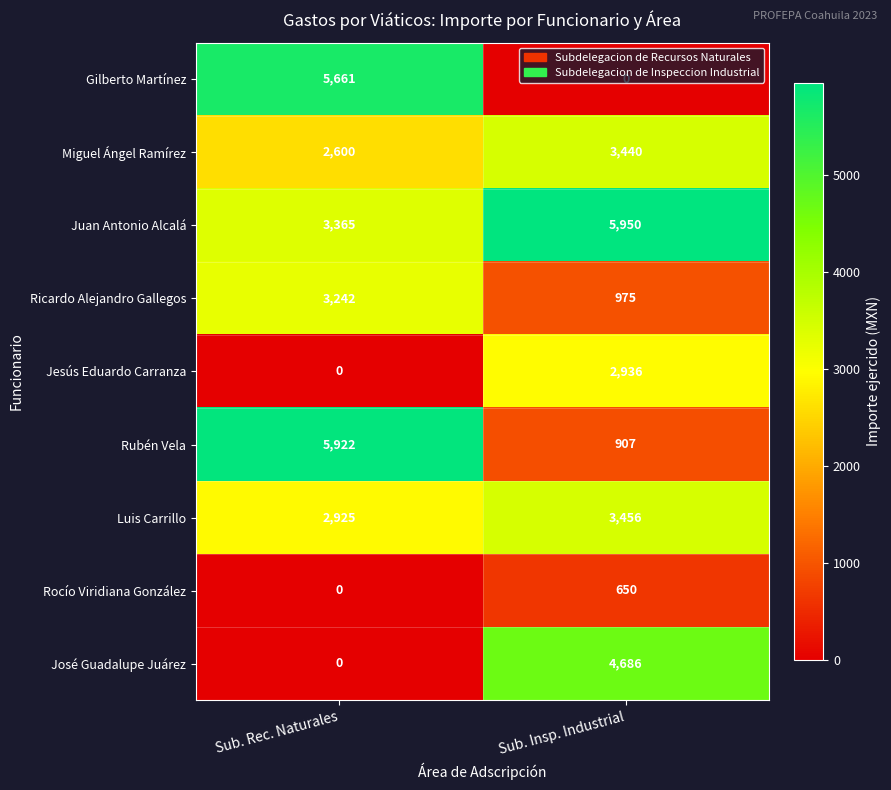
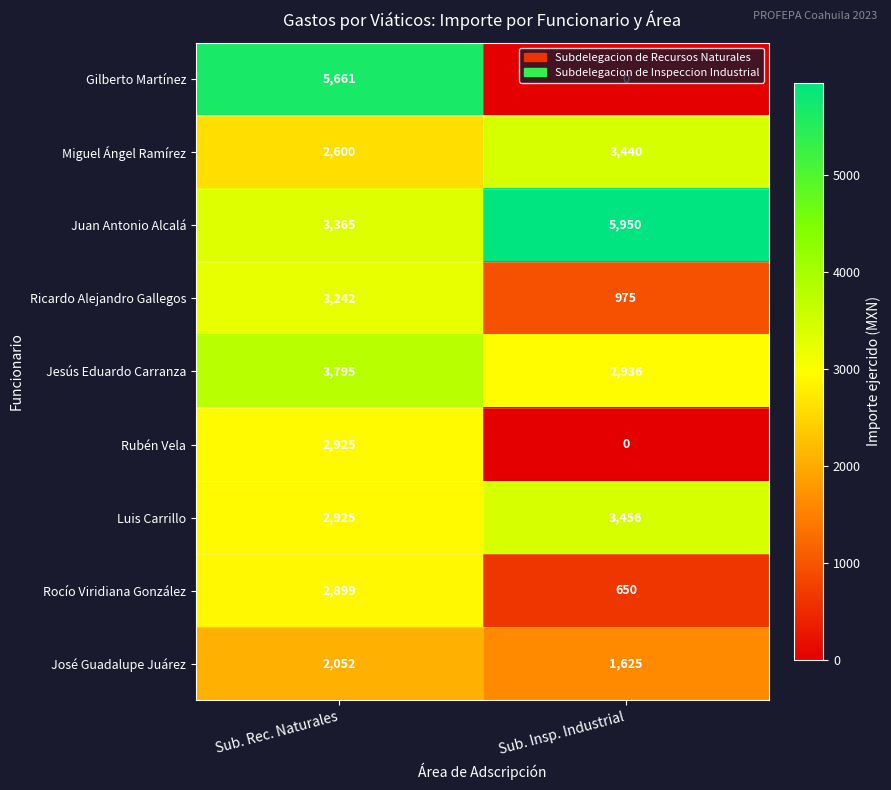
  {
    "Gilberto Martínez": {
      "Sub. Rec. Naturales": "5,661"
    },
    "Miguel Ángel Ramírez": {
      "Sub. Rec. Naturales": "2,600",
      "Sub. Insp. Industrial": "3,440"
    },
    "Juan Antonio Alcalá": {
      "Sub. Rec. Naturales": "3,365",
      "Sub. Insp. Industrial": "5,950"
    },
    "Ricardo Alejandro Gallegos": {
      "Sub. Rec. Naturales": "3,242",
      "Sub. Insp. Industrial": "975"
    },
    "Jesús Eduardo Carranza": {
-     "Sub. Rec. Naturales": "0",
+     "Sub. Rec. Naturales": "3,795",
      "Sub. Insp. Industrial": "2,936"
    },
    "Rubén Vela": {
-     "Sub. Rec. Naturales": "5,922",
-     "Sub. Insp. Industrial": "907"
+     "Sub. Rec. Naturales": "2,925",
+     "Sub. Insp. Industrial": "0"
    },
    "Luis Carrillo": {
      "Sub. Rec. Naturales": "2,925",
      "Sub. Insp. Industrial": "3,456"
    },
    "Rocío Viridiana González": {
-     "Sub. Rec. Naturales": "0",
+     "Sub. Rec. Naturales": "2,899",
      "Sub. Insp. Industrial": "650"
    },
    "José Guadalupe Juárez": {
-     "Sub. Rec. Naturales": "0",
-     "Sub. Insp. Industrial": "4,686"
+     "Sub. Rec. Naturales": "2,052",
+     "Sub. Insp. Industrial": "1,625"
    }
  }
